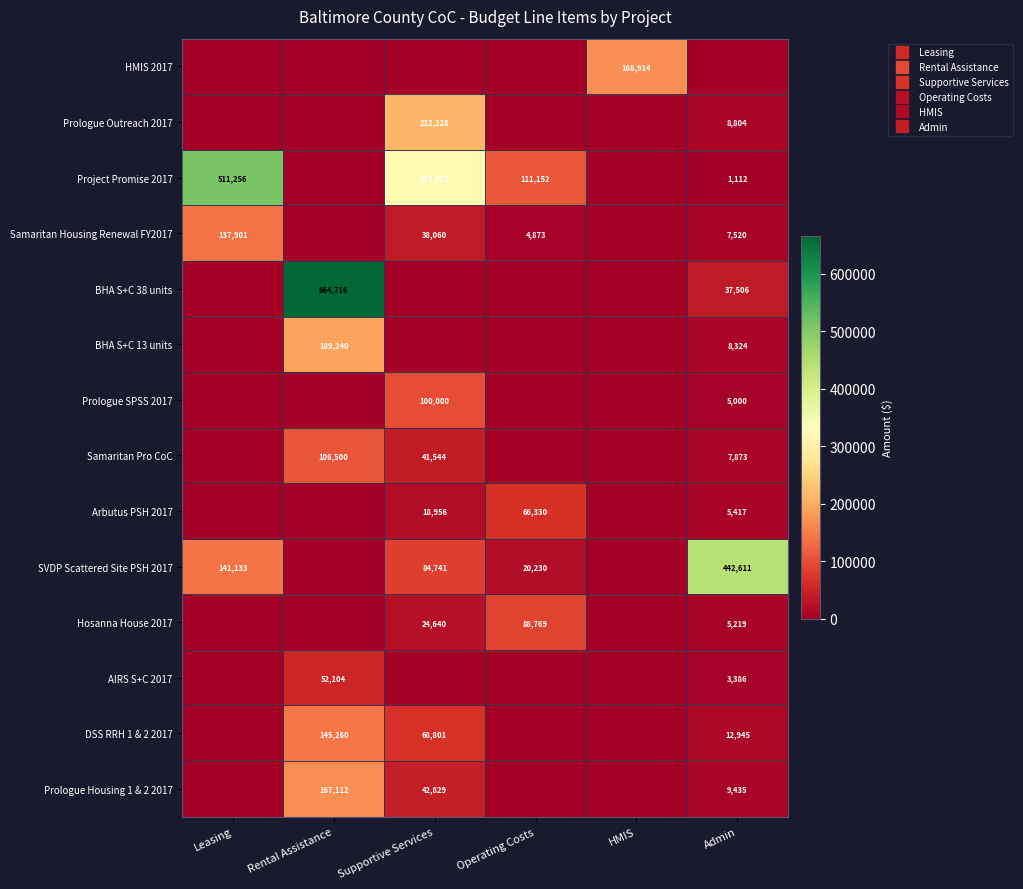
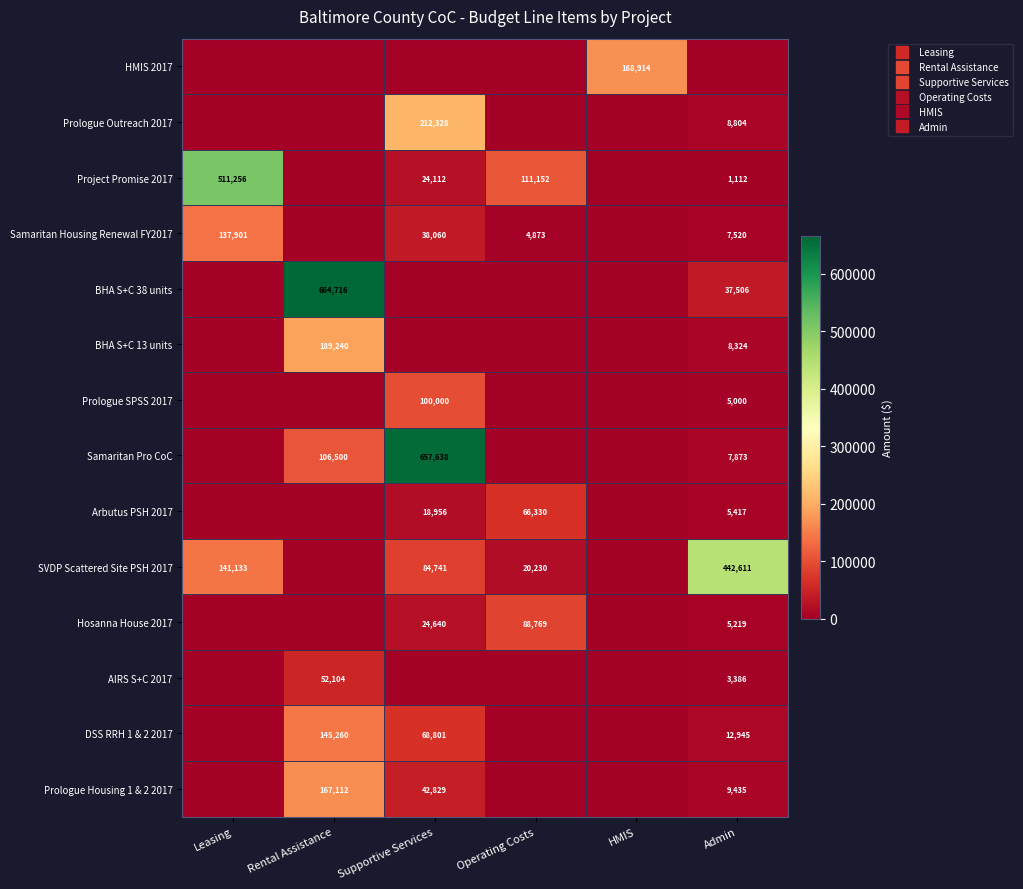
  {
    "HMIS 2017": {
      "HMIS": "168,914"
    },
    "Prologue Outreach 2017": {
      "Supportive Services": "212,328",
      "Admin": "8,804"
    },
    "Project Promise 2017": {
      "Leasing": "511,256",
-     "Supportive Services": "317,912",
+     "Supportive Services": "24,112",
      "Operating Costs": "111,152",
      "Admin": "1,112"
    },
    "Samaritan Housing Renewal FY2017": {
      "Leasing": "137,901",
      "Supportive Services": "38,060",
      "Operating Costs": "4,873",
      "Admin": "7,520"
    },
    "BHA S+C 38 units": {
      "Rental Assistance": "664,716",
      "Admin": "37,506"
    },
    "BHA S+C 13 units": {
      "Rental Assistance": "189,240",
      "Admin": "8,324"
    },
    "Prologue SPSS 2017": {
      "Supportive Services": "100,000",
      "Admin": "5,000"
    },
    "Samaritan Pro CoC": {
      "Rental Assistance": "106,500",
-     "Supportive Services": "41,544",
+     "Supportive Services": "657,638",
      "Admin": "7,873"
    },
    "Arbutus PSH 2017": {
      "Supportive Services": "18,956",
      "Operating Costs": "66,330",
      "Admin": "5,417"
    },
    "SVDP Scattered Site PSH 2017": {
      "Leasing": "141,133",
      "Supportive Services": "84,741",
      "Operating Costs": "20,230",
      "Admin": "442,611"
    },
    "Hosanna House 2017": {
      "Supportive Services": "24,640",
      "Operating Costs": "88,769",
      "Admin": "5,219"
    },
    "AIRS S+C 2017": {
      "Rental Assistance": "52,104",
      "Admin": "3,386"
    },
    "DSS RRH 1 & 2 2017": {
      "Rental Assistance": "145,260",
      "Supportive Services": "68,801",
      "Admin": "12,945"
    },
    "Prologue Housing 1 & 2 2017": {
      "Rental Assistance": "167,112",
      "Supportive Services": "42,829",
      "Admin": "9,435"
    }
  }
